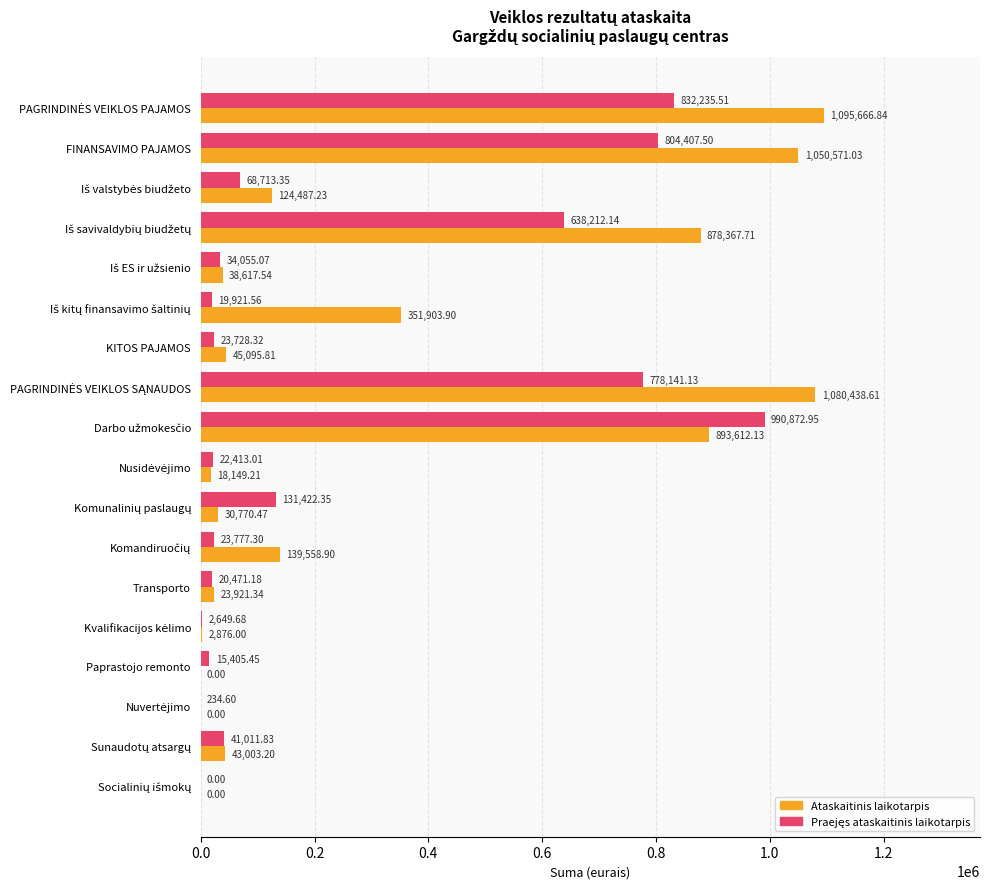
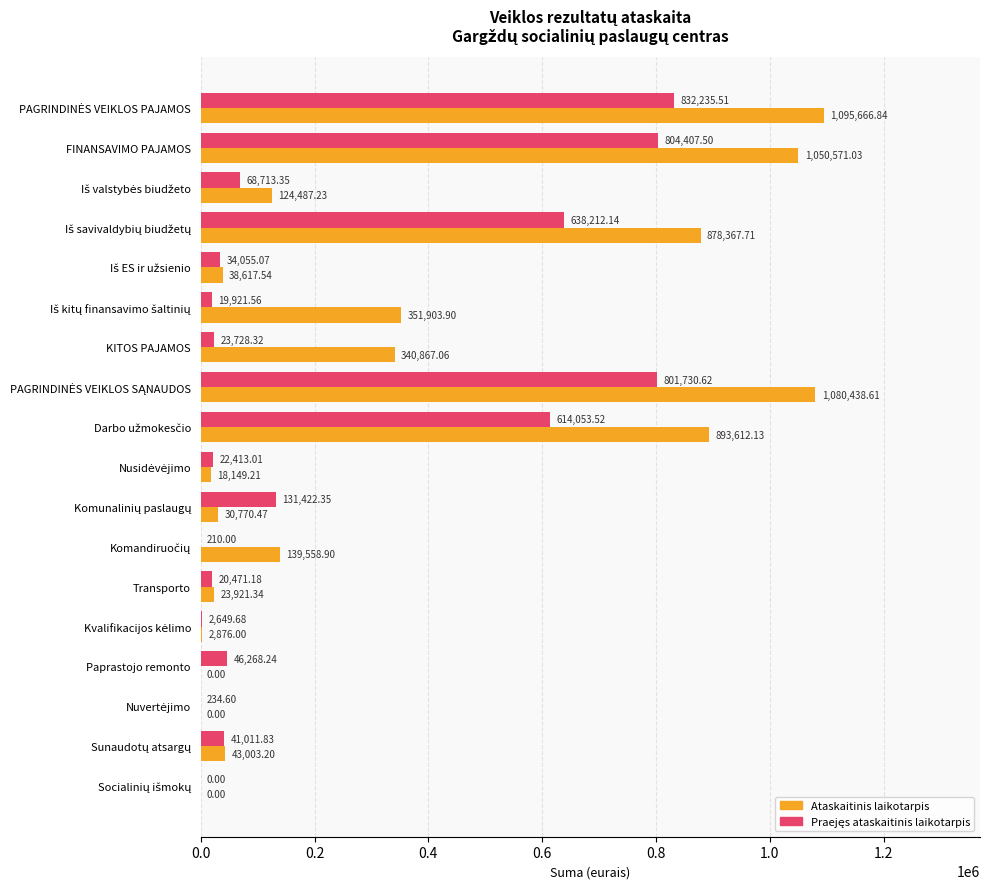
  {
    "Ataskaitinis laikotarpis": {
      "PAGRINDINĖS VEIKLOS PAJAMOS": "1,095,666.84",
      "FINANSAVIMO PAJAMOS": "1,050,571.03",
      "Iš valstybės biudžeto": "124,487.23",
      "Iš savivaldybių biudžetų": "878,367.71",
      "Iš ES ir užsienio": "38,617.54",
      "Iš kitų finansavimo šaltinių": "351,903.90",
-     "KITOS PAJAMOS": "45,095.81",
+     "KITOS PAJAMOS": "340,867.06",
      "PAGRINDINĖS VEIKLOS SĄNAUDOS": "1,080,438.61",
      "Darbo užmokesčio": "893,612.13",
      "Nusidėvėjimo": "18,149.21",
      "Komunalinių paslaugų": "30,770.47",
      "Komandiruočių": "139,558.90",
      "Transporto": "23,921.34",
      "Kvalifikacijos kėlimo": "2,876.00",
      "Paprastojo remonto": "0.00",
      "Nuvertėjimo": "0.00",
      "Sunaudotų atsargų": "43,003.20",
      "Socialinių išmokų": "0.00"
    },
    "Praejęs ataskaitinis laikotarpis": {
      "PAGRINDINĖS VEIKLOS PAJAMOS": "832,235.51",
      "FINANSAVIMO PAJAMOS": "804,407.50",
      "Iš valstybės biudžeto": "68,713.35",
      "Iš savivaldybių biudžetų": "638,212.14",
      "Iš ES ir užsienio": "34,055.07",
      "Iš kitų finansavimo šaltinių": "19,921.56",
      "KITOS PAJAMOS": "23,728.32",
-     "PAGRINDINĖS VEIKLOS SĄNAUDOS": "778,141.13",
-     "Darbo užmokesčio": "990,872.95",
+     "PAGRINDINĖS VEIKLOS SĄNAUDOS": "801,730.62",
+     "Darbo užmokesčio": "614,053.52",
      "Nusidėvėjimo": "22,413.01",
      "Komunalinių paslaugų": "131,422.35",
-     "Komandiruočių": "23,777.30",
+     "Komandiruočių": "210.00",
      "Transporto": "20,471.18",
      "Kvalifikacijos kėlimo": "2,649.68",
-     "Paprastojo remonto": "15,405.45",
+     "Paprastojo remonto": "46,268.24",
      "Nuvertėjimo": "234.60",
      "Sunaudotų atsargų": "41,011.83",
      "Socialinių išmokų": "0.00"
    }
  }
